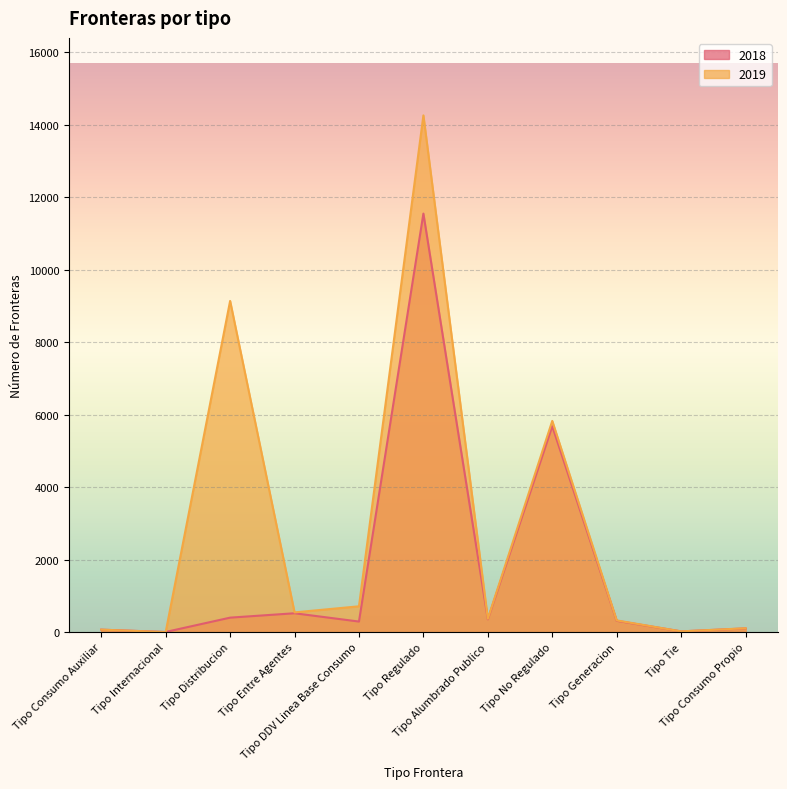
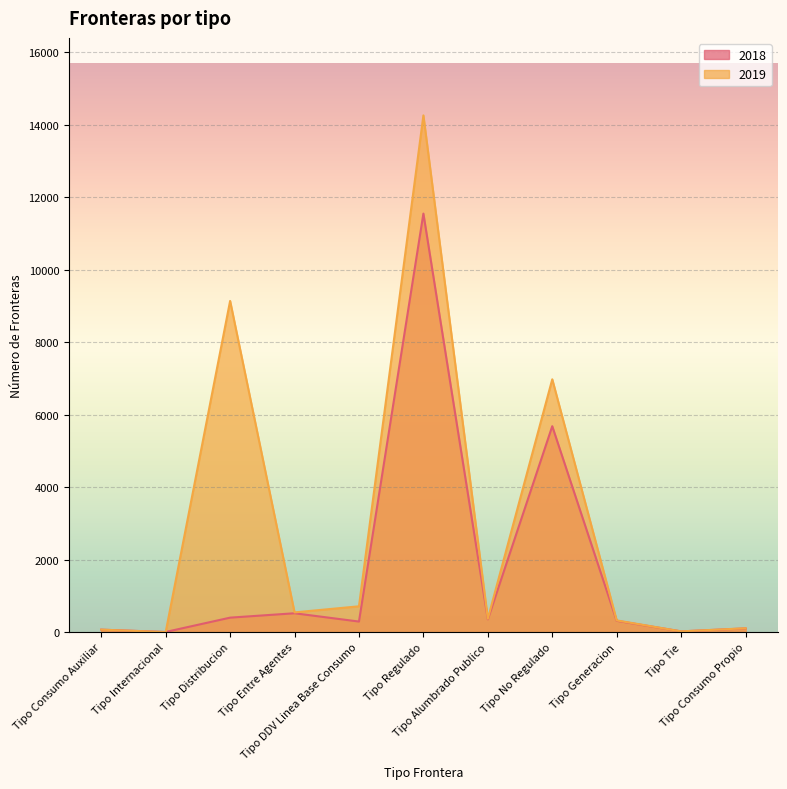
  {
    "2018": {
      "Tipo Distribucion": 400,
      "Tipo DDV Linea Base Consumo": 300,
      "Tipo Regulado": 11500,
      "Tipo No Regulado": 5700
    },
    "2019": {
      "Tipo Distribucion": 9100,
      "Tipo DDV Linea Base Consumo": 700,
      "Tipo Regulado": 14300,
-     "Tipo No Regulado": 5800
+     "Tipo No Regulado": 7000
    }
  }
